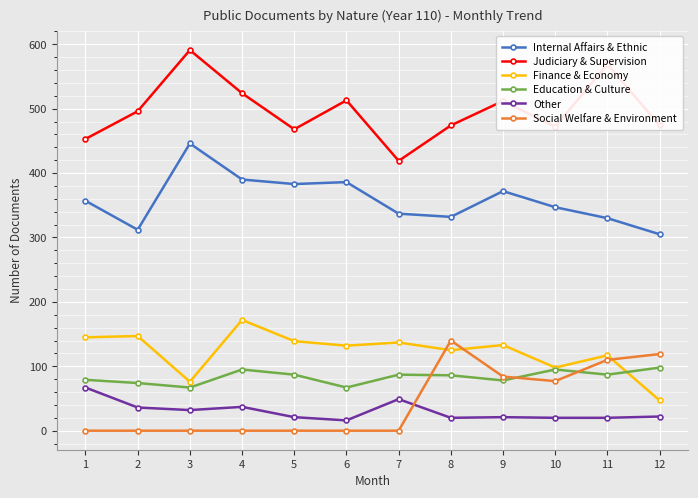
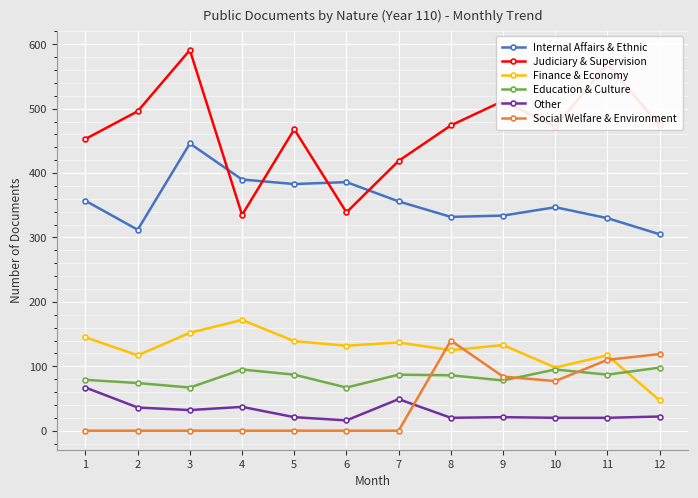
  {
    "Internal Affairs & Ethnic": {
      "1": 360,
      "2": 310,
      "3": 450,
      "4": 390,
      "5": 380,
      "6": 390,
-     "7": 340,
+     "7": 360,
      "8": 330,
-     "9": 370,
+     "9": 330,
      "10": 350,
      "11": 330,
      "12": 310
    },
    "Judiciary & Supervision": {
      "1": 450,
      "2": 500,
      "3": 590,
-     "4": 520,
+     "4": 340,
      "5": 470,
-     "6": 510,
+     "6": 340,
      "7": 420,
      "8": 470
    },
    "Finance & Economy": {
      "1": 150,
-     "2": 150,
-     "3": 80,
+     "2": 120,
+     "3": 150,
      "4": 170,
      "5": 140,
      "6": 130,
      "7": 140,
      "8": 130,
      "9": 130,
      "11": 120,
      "12": 50
    },
    "Education & Culture": {
      "1": 80,
      "2": 70,
      "3": 70,
      "4": 100,
      "5": 90,
      "6": 70,
      "7": 90,
      "8": 90,
      "9": 80,
      "11": 90,
      "12": 100
    },
    "Other": {
      "1": 70,
      "2": 40,
      "3": 30,
      "4": 40,
      "5": 20,
      "6": 20,
      "7": 50,
      "8": 20,
      "9": 20,
      "10": 20,
      "11": 20,
      "12": 20
    },
    "Social Welfare & Environment": {
      "1": 0,
      "2": 0,
      "3": 0,
      "4": 0,
      "5": 0,
      "6": 0,
      "7": 0,
      "8": 140,
      "9": 80,
      "10": 80,
      "11": 110,
      "12": 120
    }
  }
